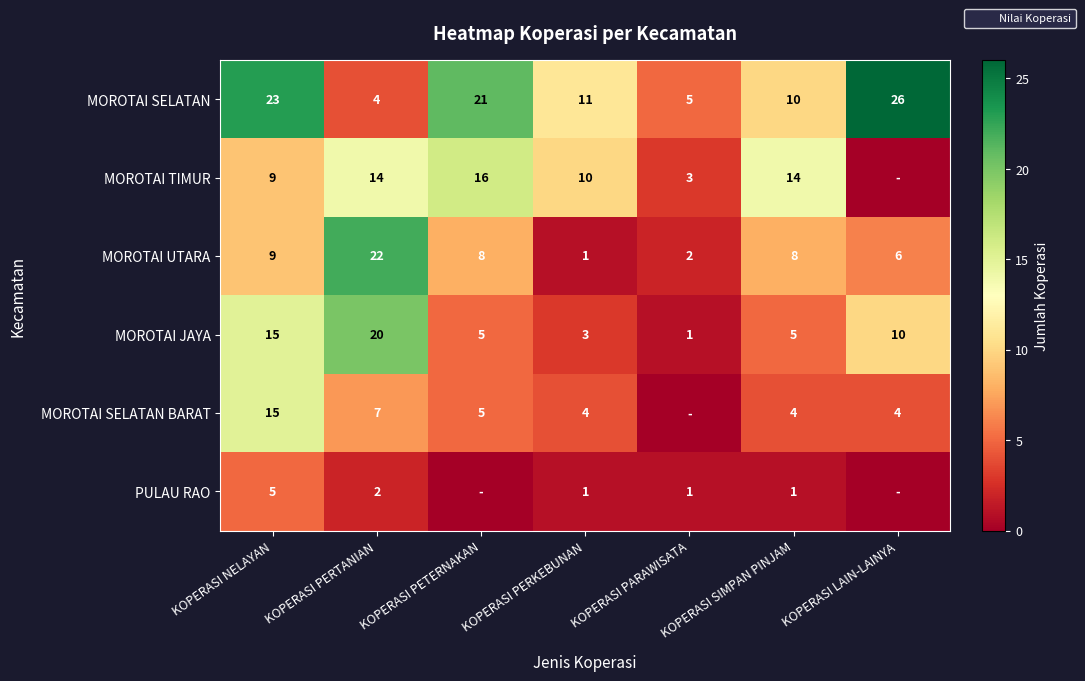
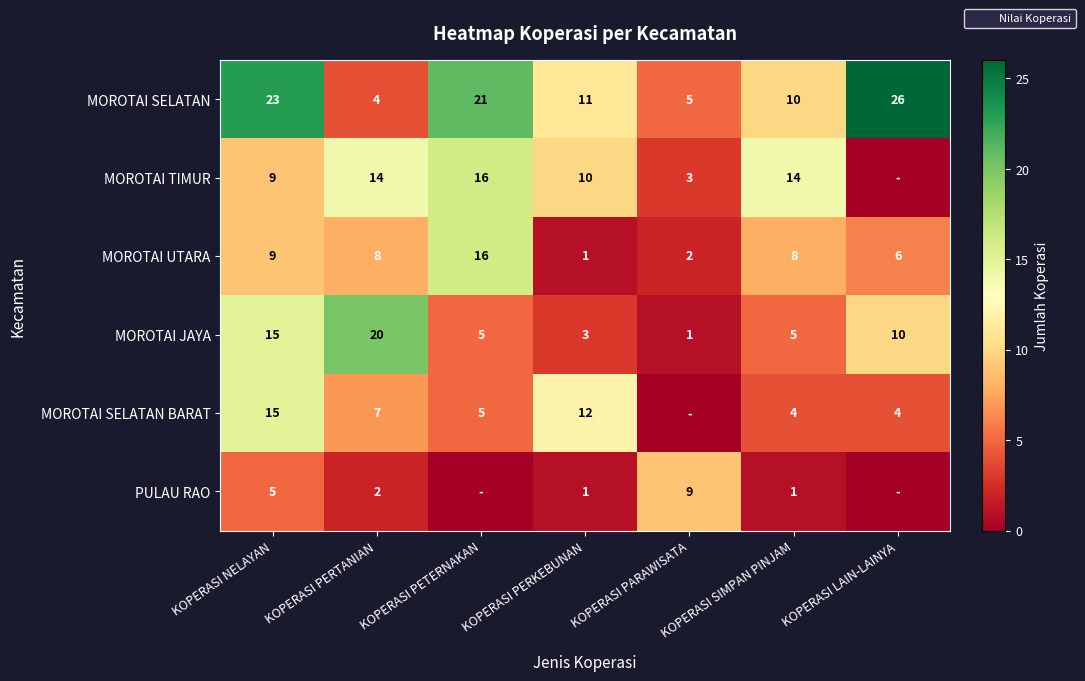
  {
    "MOROTAI SELATAN": {
      "KOPERASI NELAYAN": 23,
      "KOPERASI PERTANIAN": 4,
      "KOPERASI PETERNAKAN": 21,
      "KOPERASI PERKEBUNAN": 11,
      "KOPERASI PARAWISATA": 5,
      "KOPERASI SIMPAN PINJAM": 10,
      "KOPERASI LAIN-LAINYA": 26
    },
    "MOROTAI TIMUR": {
      "KOPERASI NELAYAN": 9,
      "KOPERASI PERTANIAN": 14,
      "KOPERASI PETERNAKAN": 16,
      "KOPERASI PERKEBUNAN": 10,
      "KOPERASI PARAWISATA": 3,
      "KOPERASI SIMPAN PINJAM": 14
    },
    "MOROTAI UTARA": {
      "KOPERASI NELAYAN": 9,
-     "KOPERASI PERTANIAN": 22,
-     "KOPERASI PETERNAKAN": 8,
+     "KOPERASI PERTANIAN": 8,
+     "KOPERASI PETERNAKAN": 16,
      "KOPERASI PERKEBUNAN": 1,
      "KOPERASI PARAWISATA": 2,
      "KOPERASI SIMPAN PINJAM": 8,
      "KOPERASI LAIN-LAINYA": 6
    },
    "MOROTAI JAYA": {
      "KOPERASI NELAYAN": 15,
      "KOPERASI PERTANIAN": 20,
      "KOPERASI PETERNAKAN": 5,
      "KOPERASI PERKEBUNAN": 3,
      "KOPERASI PARAWISATA": 1,
      "KOPERASI SIMPAN PINJAM": 5,
      "KOPERASI LAIN-LAINYA": 10
    },
    "MOROTAI SELATAN BARAT": {
      "KOPERASI NELAYAN": 15,
      "KOPERASI PERTANIAN": 7,
      "KOPERASI PETERNAKAN": 5,
-     "KOPERASI PERKEBUNAN": 4,
+     "KOPERASI PERKEBUNAN": 12,
      "KOPERASI SIMPAN PINJAM": 4,
      "KOPERASI LAIN-LAINYA": 4
    },
    "PULAU RAO": {
      "KOPERASI NELAYAN": 5,
      "KOPERASI PERTANIAN": 2,
      "KOPERASI PERKEBUNAN": 1,
-     "KOPERASI PARAWISATA": 1,
+     "KOPERASI PARAWISATA": 9,
      "KOPERASI SIMPAN PINJAM": 1
    }
  }
